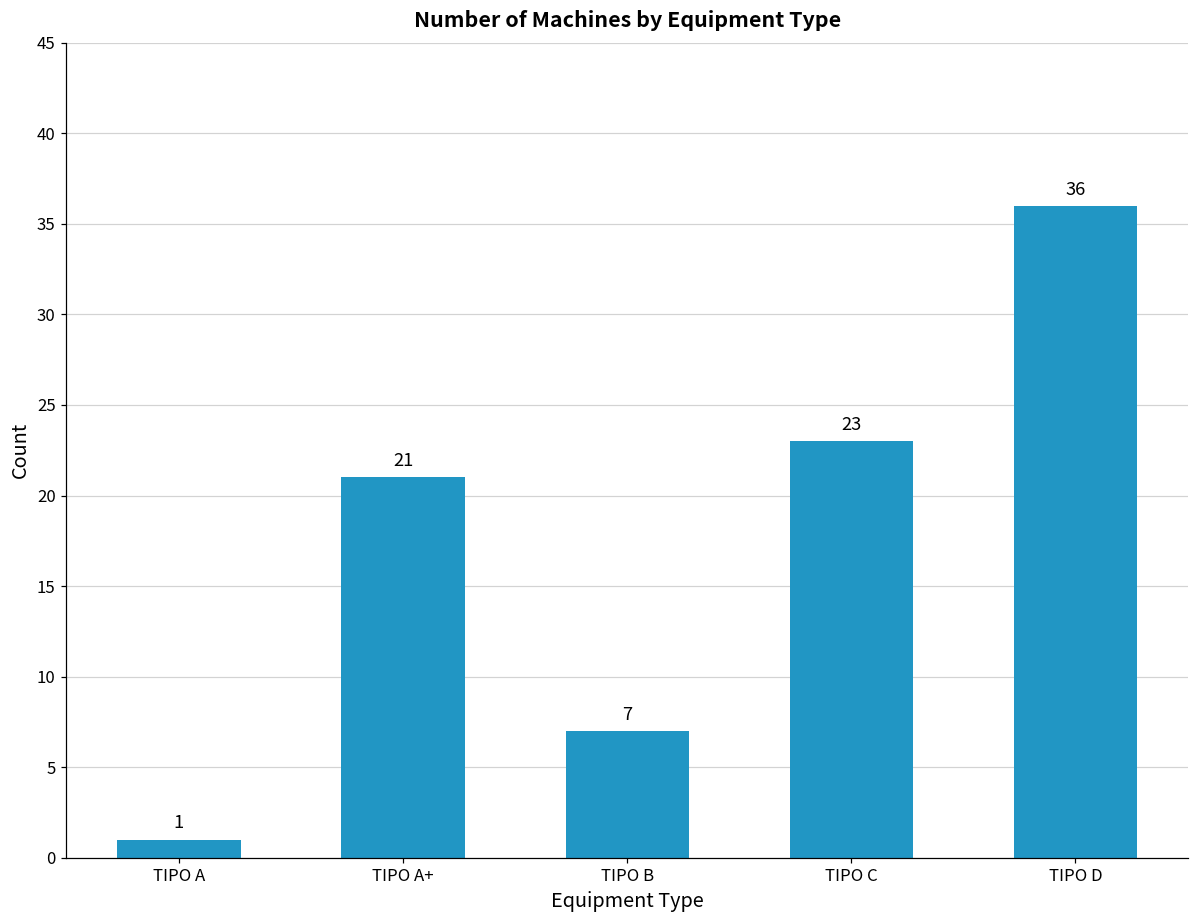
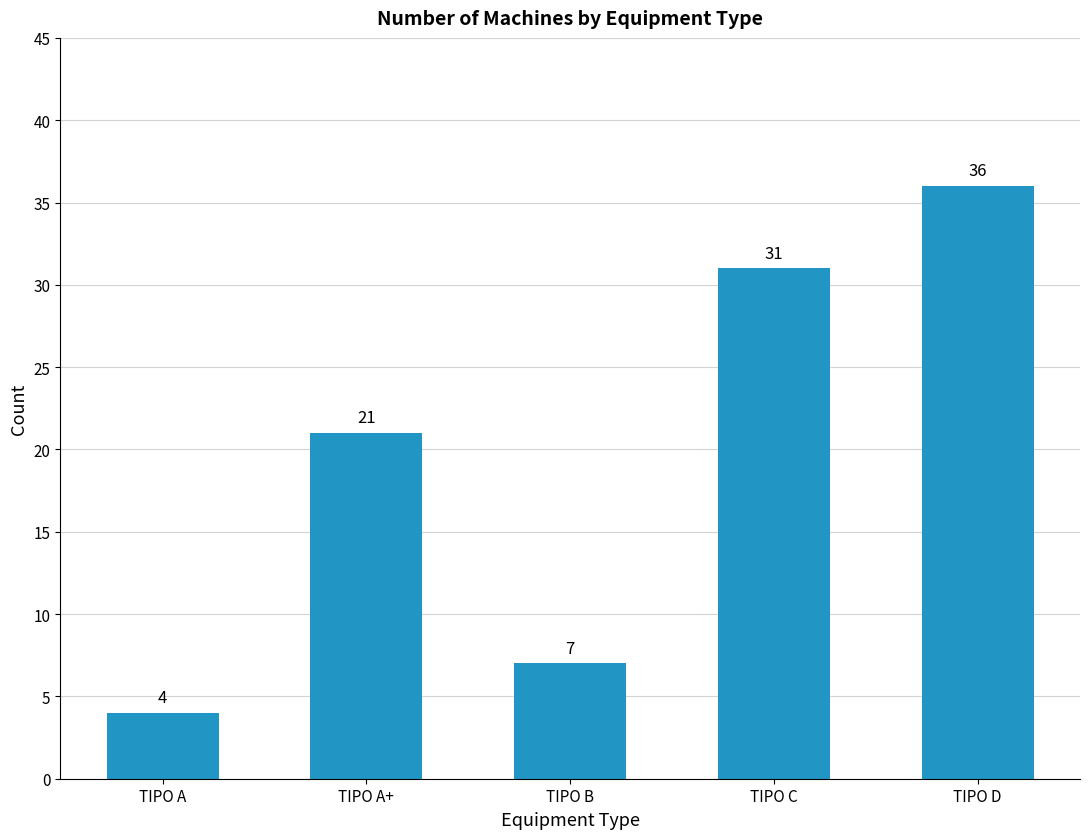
  {
-   "TIPO A": 1,
+   "TIPO A": 4,
    "TIPO A+": 21,
    "TIPO B": 7,
-   "TIPO C": 23,
+   "TIPO C": 31,
    "TIPO D": 36
  }
